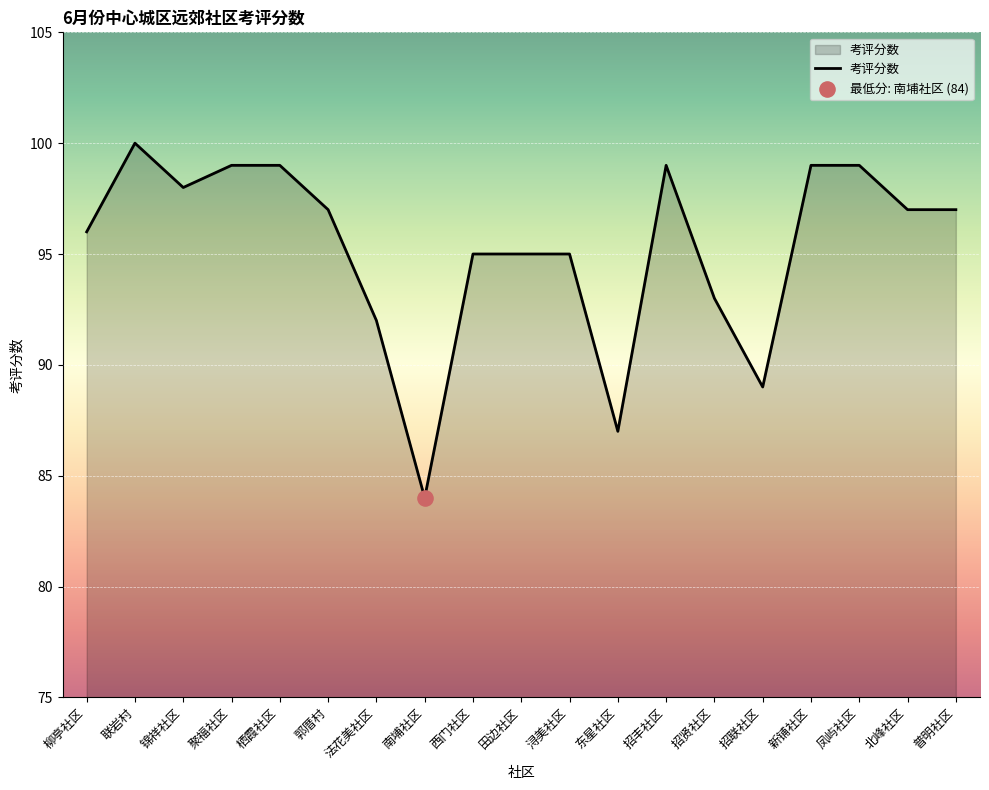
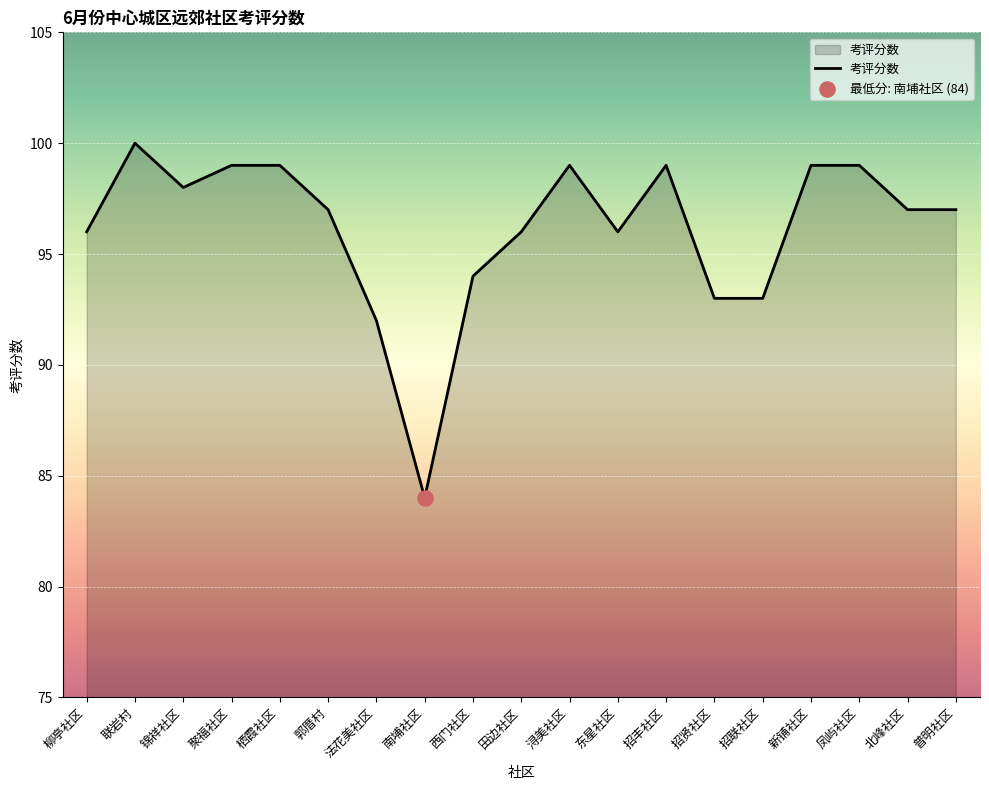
  {
    "考评分数": {
      "柳亭社区": 96,
      "联岩村": 100,
      "锦祥社区": 98,
      "聚福社区": 99,
      "栖霞社区": 99,
      "郭厝村": 97,
      "法花美社区": 92,
-     "西门社区": 95,
-     "田边社区": 95,
-     "浔美社区": 95,
-     "东星社区": 87,
+     "西门社区": 94,
+     "田边社区": 96,
+     "浔美社区": 99,
+     "东星社区": 96,
      "招丰社区": 99,
      "招贤社区": 93,
-     "招联社区": 89,
+     "招联社区": 93,
      "新铺社区": 99,
      "凤屿社区": 99,
      "北峰社区": 97,
      "普明社区": 97
    }
  }
